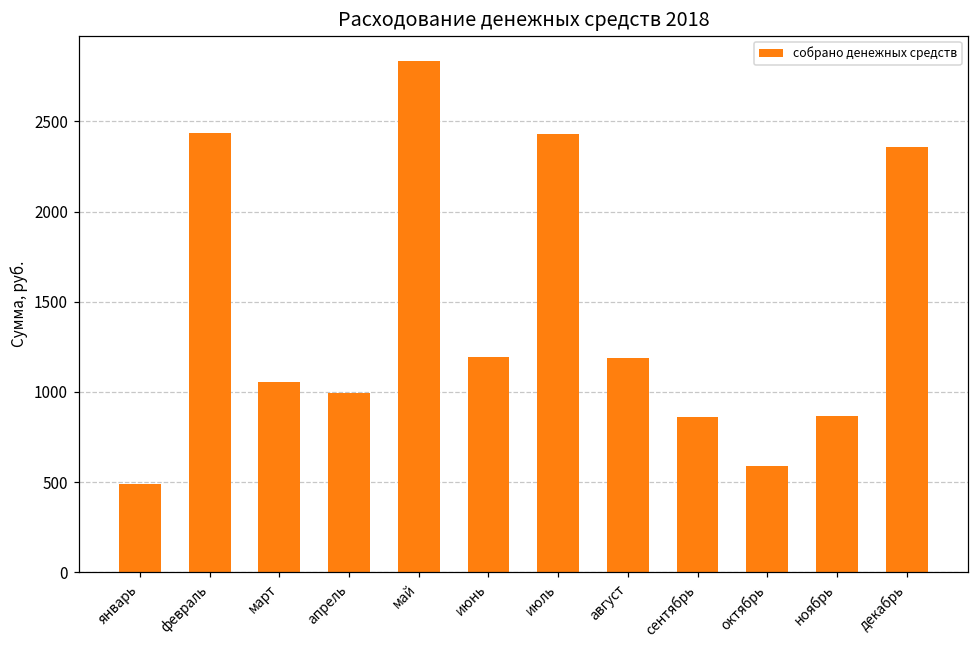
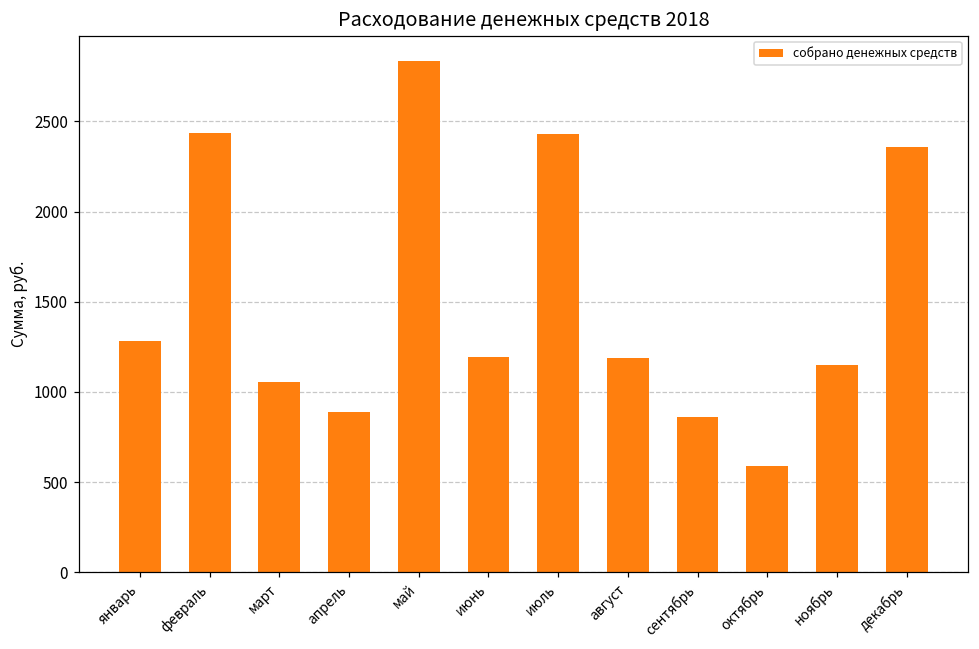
  {
-   "январь": 490,
+   "январь": 1280,
    "февраль": 2440,
    "март": 1050,
-   "апрель": 990,
+   "апрель": 890,
    "май": 2830,
    "июнь": 1200,
    "июль": 2430,
    "август": 1190,
    "сентябрь": 860,
    "октябрь": 590,
-   "ноябрь": 860,
+   "ноябрь": 1150,
    "декабрь": 2360
  }
